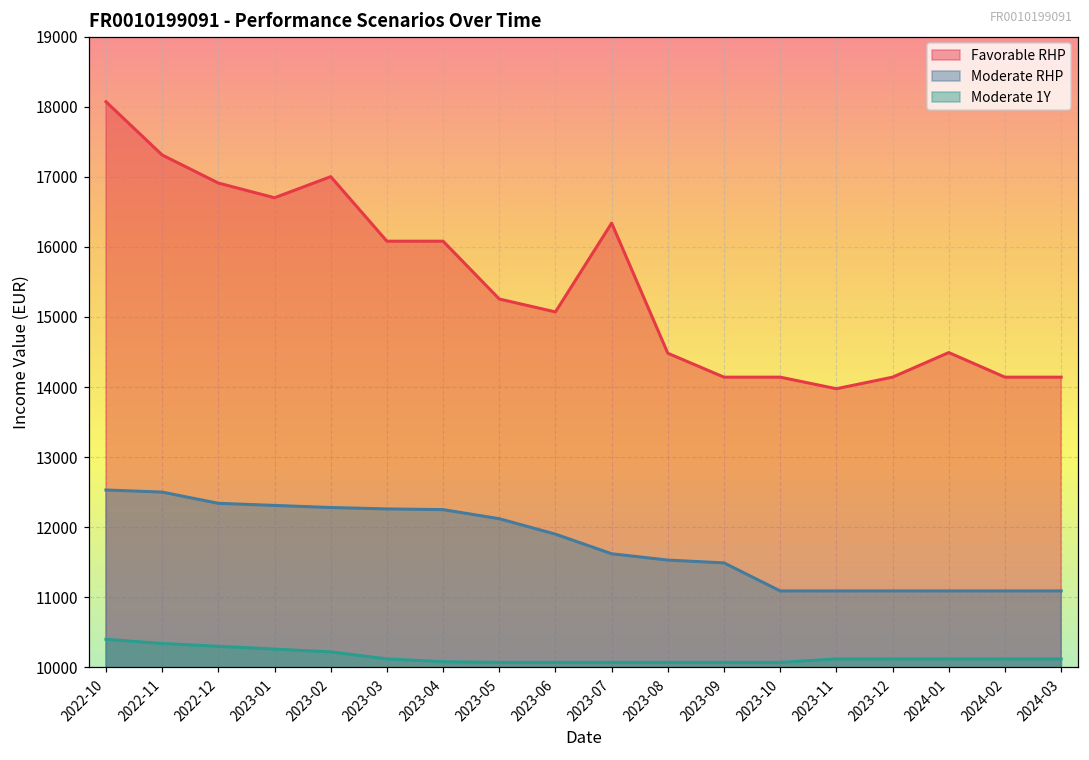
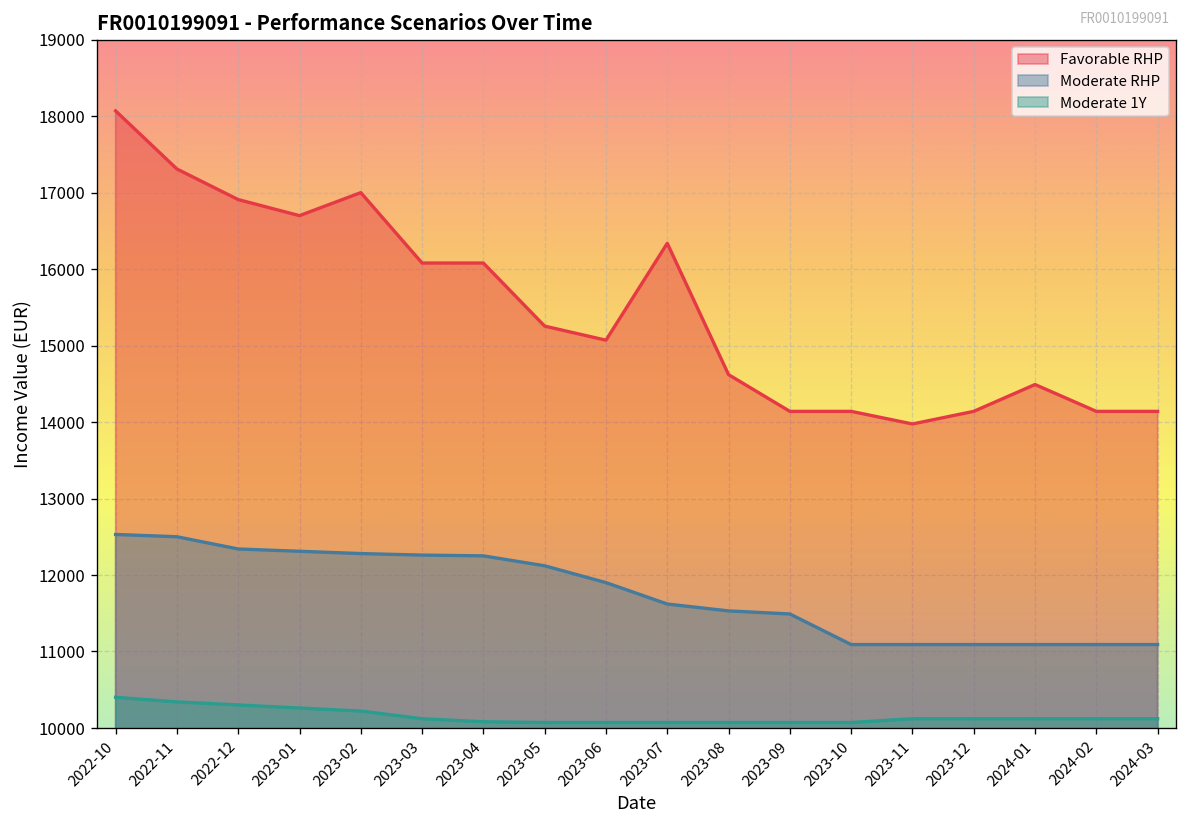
  {
    "Favorable RHP": {
      "2022-10": 18100,
      "2022-11": 17300,
      "2022-12": 16900,
      "2023-01": 16700,
      "2023-02": 17000,
      "2023-03": 16100,
      "2023-04": 16100,
      "2023-05": 15300,
      "2023-06": 15100,
      "2023-07": 16300,
-     "2023-08": 14500,
+     "2023-08": 14600,
      "2023-09": 14100,
      "2023-10": 14100,
      "2023-11": 14000,
      "2023-12": 14100,
      "2024-01": 14500,
      "2024-02": 14100,
      "2024-03": 14100
    }
  }
